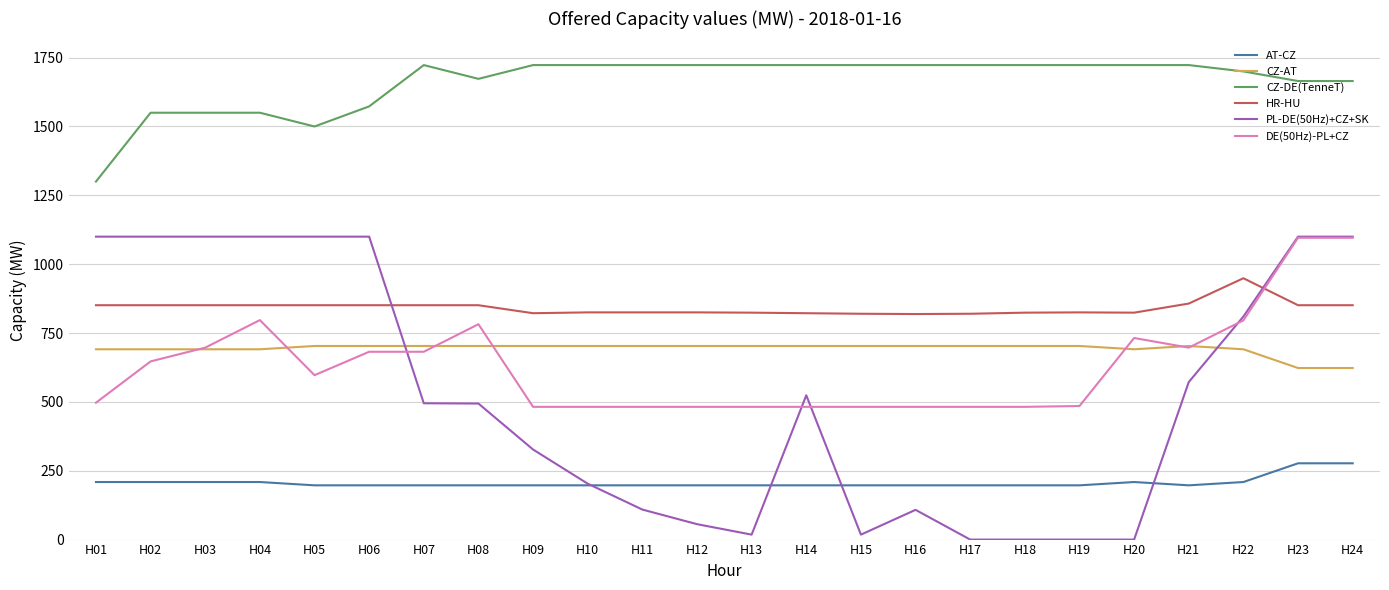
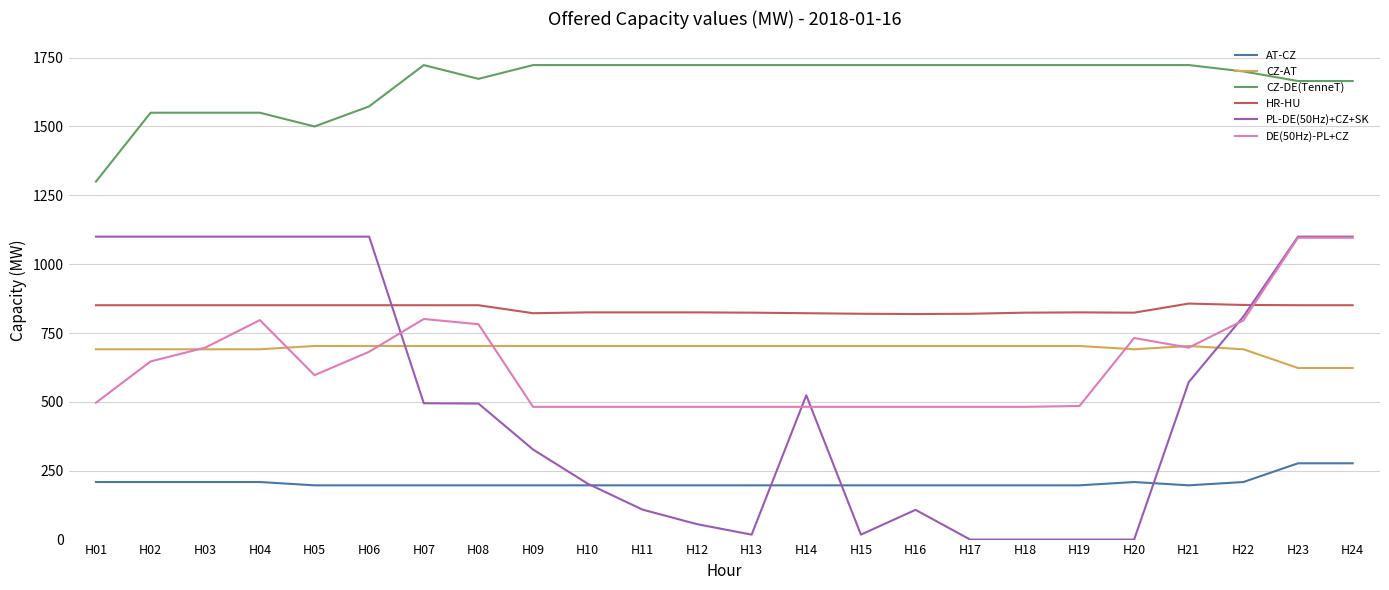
  {
    "AT-CZ": {
      "H01": 210,
      "H02": 210,
      "H03": 210,
      "H04": 210,
      "H05": 200,
      "H06": 200,
      "H07": 200,
      "H08": 200,
      "H09": 200,
      "H11": 200,
      "H12": 200,
      "H13": 200,
      "H14": 200,
      "H15": 200,
      "H16": 200,
      "H17": 200,
      "H18": 200,
      "H19": 200,
      "H20": 210,
      "H21": 200,
      "H22": 210,
      "H23": 280,
      "H24": 280
    },
    "CZ-AT": {
      "H01": 690,
      "H02": 690,
      "H04": 690,
      "H05": 700,
      "H06": 700,
      "H07": 700,
      "H08": 700,
      "H09": 700,
      "H10": 700,
      "H11": 700,
      "H12": 700,
      "H13": 700,
      "H14": 700,
      "H15": 700,
      "H16": 700,
      "H17": 700,
      "H18": 700,
      "H19": 700,
      "H20": 690,
      "H22": 690,
      "H23": 620,
      "H24": 620
    },
    "CZ-DE(TenneT)": {
      "H01": 1300,
      "H02": 1550,
      "H03": 1550,
      "H04": 1550,
      "H05": 1500,
      "H06": 1570,
      "H07": 1720,
      "H08": 1670,
      "H09": 1720,
      "H10": 1720,
      "H11": 1720,
      "H12": 1720,
      "H13": 1720,
      "H14": 1720,
      "H15": 1720,
      "H16": 1720,
      "H17": 1720,
      "H18": 1720,
      "H19": 1720,
      "H20": 1720,
      "H21": 1720,
      "H22": 1700,
      "H23": 1670,
      "H24": 1670
    },
    "HR-HU": {
      "H01": 850,
      "H02": 850,
      "H03": 850,
      "H04": 850,
      "H05": 850,
      "H06": 850,
      "H07": 850,
      "H08": 850,
      "H09": 820,
      "H10": 830,
      "H11": 830,
      "H12": 830,
      "H13": 820,
      "H14": 820,
      "H15": 820,
      "H16": 820,
      "H17": 820,
      "H18": 820,
      "H19": 830,
      "H20": 820,
      "H21": 860,
-     "H22": 950,
+     "H22": 850,
      "H23": 850,
      "H24": 850
    },
    "PL-DE(50Hz)+CZ+SK": {
      "H01": 1100,
      "H02": 1100,
      "H03": 1100,
      "H04": 1100,
      "H05": 1100,
      "H06": 1100,
      "H07": 500,
      "H08": 490,
      "H09": 330,
      "H11": 110,
      "H12": 60,
      "H13": 20,
      "H14": 520,
      "H15": 20,
      "H16": 110,
      "H17": 0,
      "H18": 0,
      "H19": 0,
      "H20": 0,
      "H21": 570,
      "H22": 810
    },
    "DE(50Hz)-PL+CZ": {
      "H01": 500,
      "H02": 650,
      "H04": 800,
      "H05": 600,
      "H06": 680,
-     "H07": 680,
+     "H07": 800,
      "H08": 780,
      "H09": 480,
      "H10": 480,
      "H11": 480,
      "H12": 480,
      "H13": 480,
      "H14": 480,
      "H15": 480,
      "H16": 480,
      "H17": 480,
      "H18": 480,
      "H19": 490,
      "H20": 730,
      "H22": 800
    }
  }
